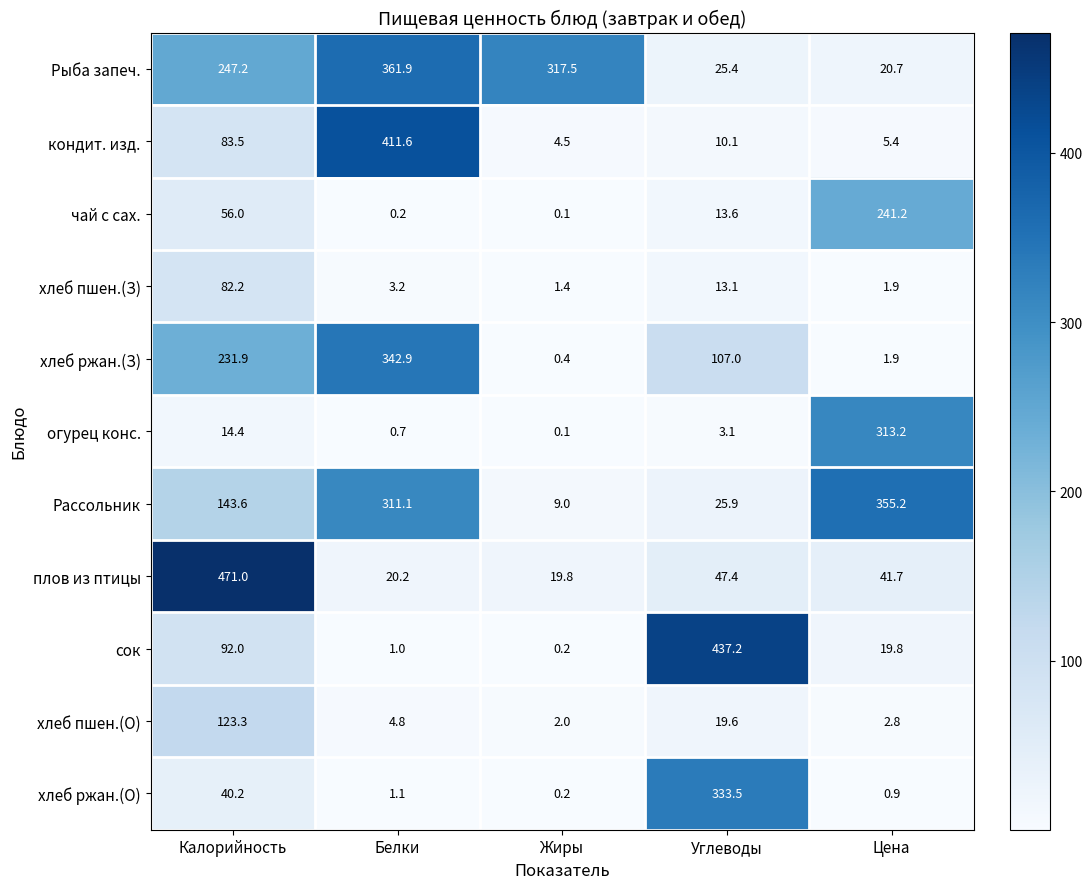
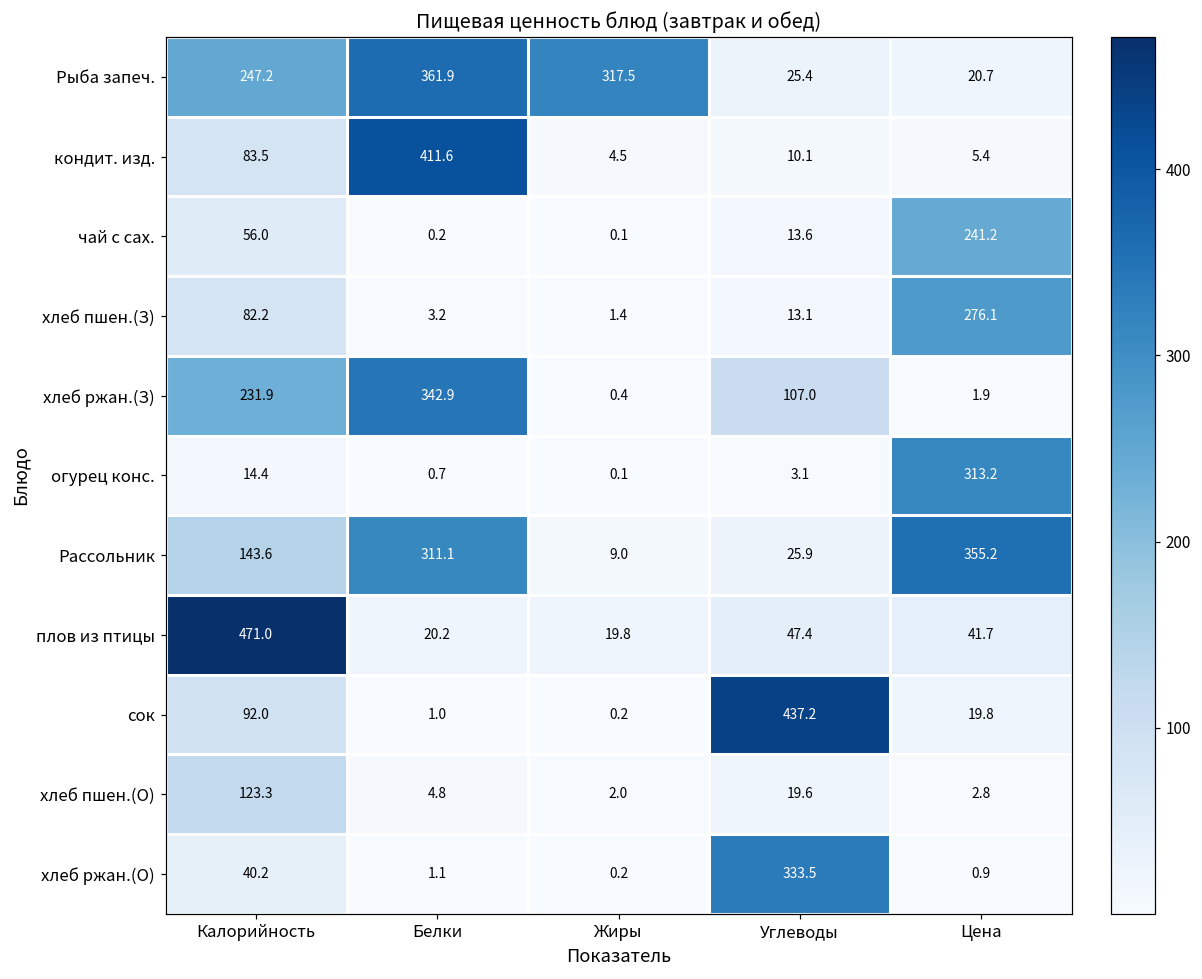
  {
    "Рыба запеч.": {
      "Калорийность": 247.2,
      "Белки": 361.9,
      "Жиры": 317.5,
      "Углеводы": 25.4,
      "Цена": 20.7
    },
    "кондит. изд.": {
      "Калорийность": 83.5,
      "Белки": 411.6,
      "Жиры": 4.5,
      "Углеводы": 10.1,
      "Цена": 5.4
    },
    "чай с сах.": {
      "Калорийность": 56.0,
      "Белки": 0.2,
      "Жиры": 0.1,
      "Углеводы": 13.6,
      "Цена": 241.2
    },
    "хлеб пшен.(З)": {
      "Калорийность": 82.2,
      "Белки": 3.2,
      "Жиры": 1.4,
      "Углеводы": 13.1,
-     "Цена": 1.9
+     "Цена": 276.1
    },
    "хлеб ржан.(З)": {
      "Калорийность": 231.9,
      "Белки": 342.9,
      "Жиры": 0.4,
      "Углеводы": 107.0,
      "Цена": 1.9
    },
    "огурец конс.": {
      "Калорийность": 14.4,
      "Белки": 0.7,
      "Жиры": 0.1,
      "Углеводы": 3.1,
      "Цена": 313.2
    },
    "Рассольник": {
      "Калорийность": 143.6,
      "Белки": 311.1,
      "Жиры": 9.0,
      "Углеводы": 25.9,
      "Цена": 355.2
    },
    "плов из птицы": {
      "Калорийность": 471.0,
      "Белки": 20.2,
      "Жиры": 19.8,
      "Углеводы": 47.4,
      "Цена": 41.7
    },
    "сок": {
      "Калорийность": 92.0,
      "Белки": 1.0,
      "Жиры": 0.2,
      "Углеводы": 437.2,
      "Цена": 19.8
    },
    "хлеб пшен.(О)": {
      "Калорийность": 123.3,
      "Белки": 4.8,
      "Жиры": 2.0,
      "Углеводы": 19.6,
      "Цена": 2.8
    },
    "хлеб ржан.(О)": {
      "Калорийность": 40.2,
      "Белки": 1.1,
      "Жиры": 0.2,
      "Углеводы": 333.5,
      "Цена": 0.9
    }
  }
